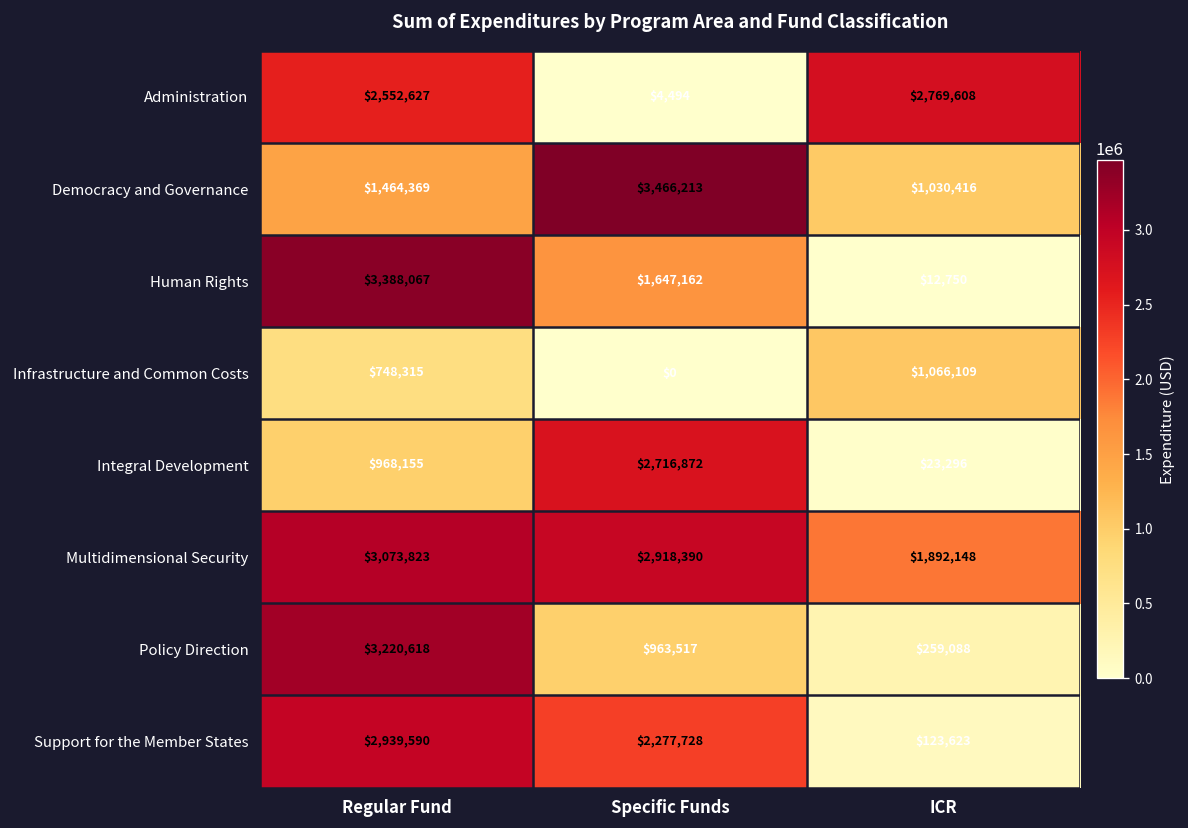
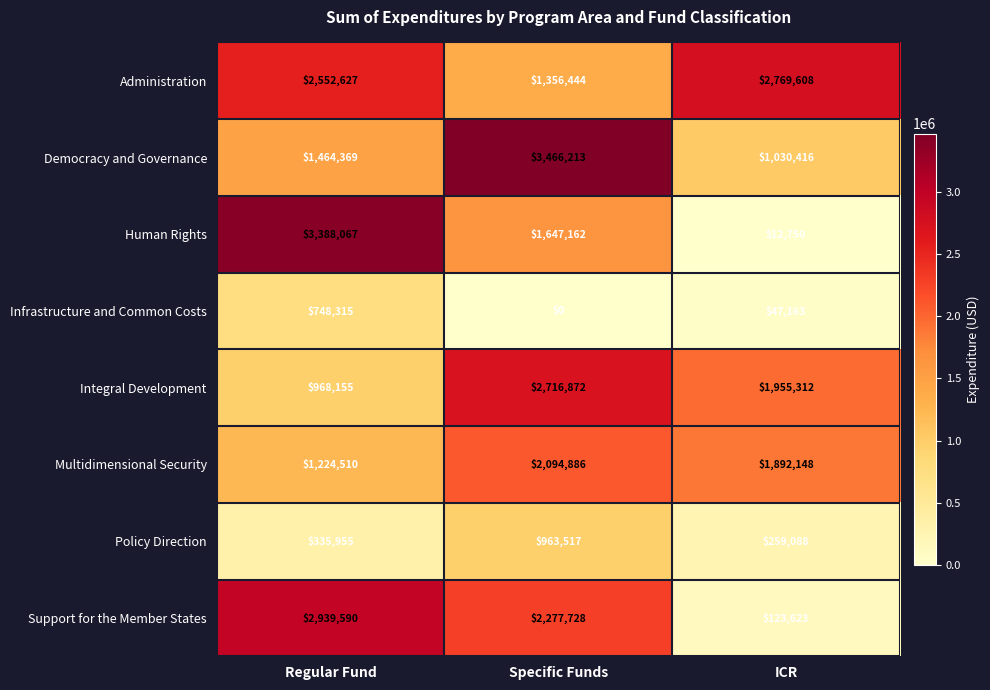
  {
    "Administration": {
      "Regular Fund": "$2,552,627",
-     "Specific Funds": "$4,494",
+     "Specific Funds": "$1,356,444",
      "ICR": "$2,769,608"
    },
    "Democracy and Governance": {
      "Regular Fund": "$1,464,369",
      "Specific Funds": "$3,466,213",
      "ICR": "$1,030,416"
    },
    "Human Rights": {
      "Regular Fund": "$3,388,067",
      "Specific Funds": "$1,647,162",
      "ICR": "$12,750"
    },
    "Infrastructure and Common Costs": {
      "Regular Fund": "$748,315",
      "Specific Funds": "$0",
-     "ICR": "$1,066,109"
+     "ICR": "$47,163"
    },
    "Integral Development": {
      "Regular Fund": "$968,155",
      "Specific Funds": "$2,716,872",
-     "ICR": "$23,296"
+     "ICR": "$1,955,312"
    },
    "Multidimensional Security": {
-     "Regular Fund": "$3,073,823",
-     "Specific Funds": "$2,918,390",
+     "Regular Fund": "$1,224,510",
+     "Specific Funds": "$2,094,886",
      "ICR": "$1,892,148"
    },
    "Policy Direction": {
-     "Regular Fund": "$3,220,618",
+     "Regular Fund": "$335,955",
      "Specific Funds": "$963,517",
      "ICR": "$259,088"
    },
    "Support for the Member States": {
      "Regular Fund": "$2,939,590",
      "Specific Funds": "$2,277,728",
      "ICR": "$123,623"
    }
  }
